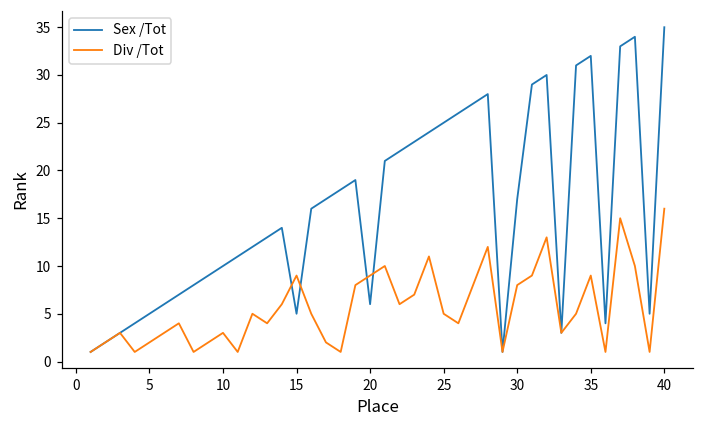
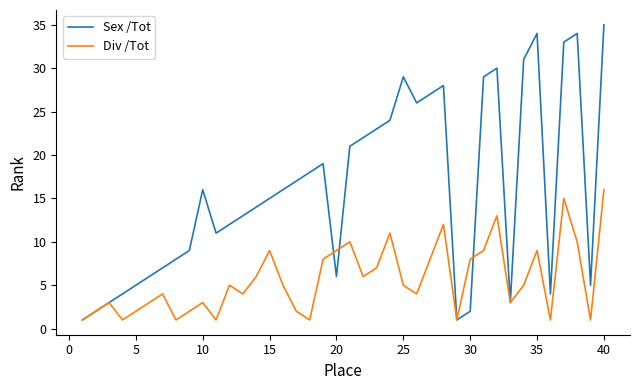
  {
    "Sex /Tot": {
      "5": 5,
-     "10": 10,
-     "15": 5,
+     "10": 16,
+     "15": 15,
      "20": 6,
-     "25": 25,
-     "30": 17,
-     "35": 32,
+     "25": 29,
+     "30": 2,
+     "35": 34,
      "40": 35
    },
    "Div /Tot": {
      "5": 2,
      "10": 3,
      "15": 9,
      "20": 9,
      "25": 5,
      "30": 8,
      "35": 9,
      "40": 16
    }
  }
